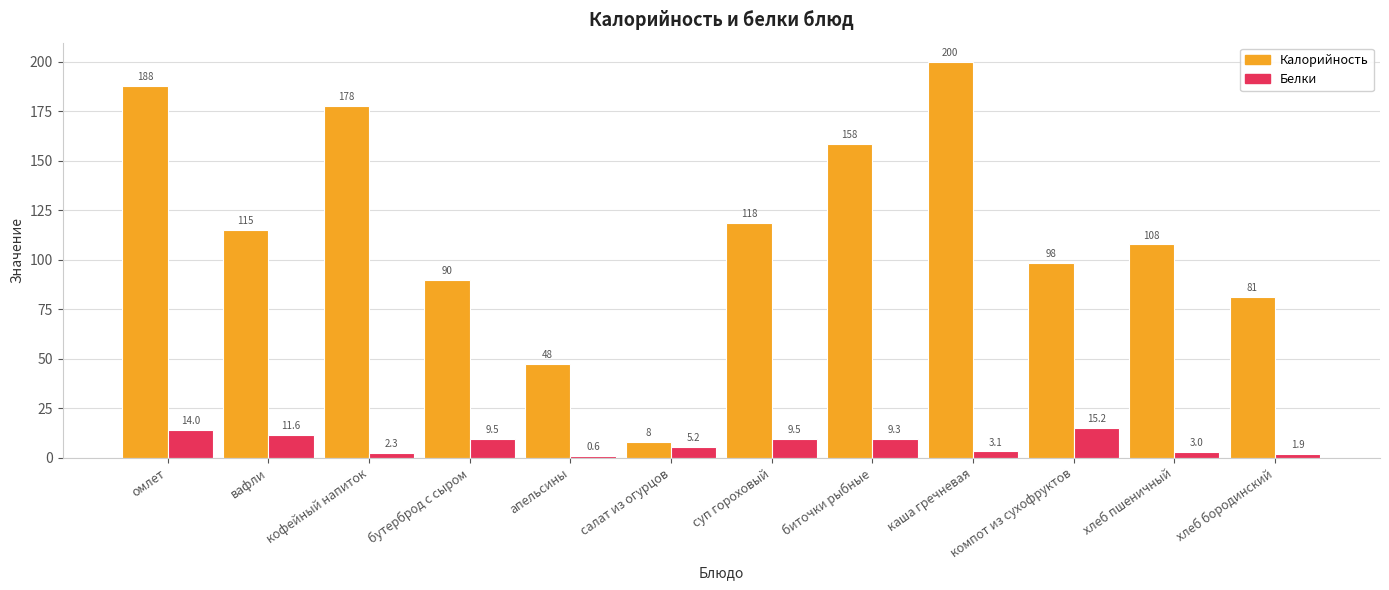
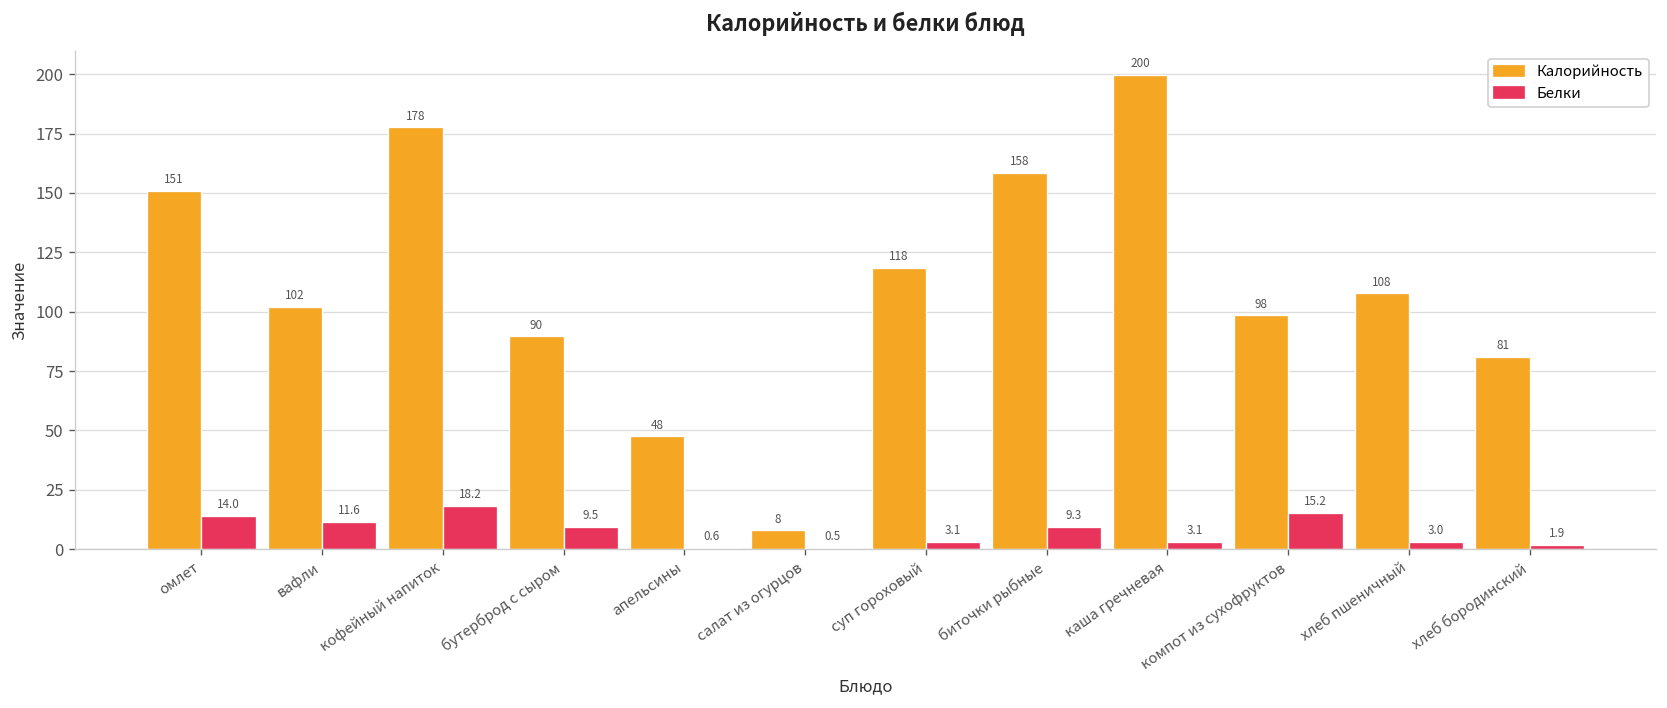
  {
    "Калорийность": {
-     "омлет": 188,
-     "вафли": 115,
+     "омлет": 151,
+     "вафли": 102,
      "кофейный напиток": 178,
      "бутерброд с сыром": 90,
      "апельсины": 48,
      "салат из огурцов": 8,
      "суп гороховый": 118,
      "биточки рыбные": 158,
      "каша гречневая": 200,
      "компот из сухофруктов": 98,
      "хлеб пшеничный": 108,
      "хлеб бородинский": 81
    },
    "Белки": {
      "омлет": 14.0,
      "вафли": 11.6,
-     "кофейный напиток": 2.3,
+     "кофейный напиток": 18.2,
      "бутерброд с сыром": 9.5,
      "апельсины": 0.6,
-     "салат из огурцов": 5.2,
-     "суп гороховый": 9.5,
+     "салат из огурцов": 0.5,
+     "суп гороховый": 3.1,
      "биточки рыбные": 9.3,
      "каша гречневая": 3.1,
      "компот из сухофруктов": 15.2,
      "хлеб пшеничный": 3.0,
      "хлеб бородинский": 1.9
    }
  }
